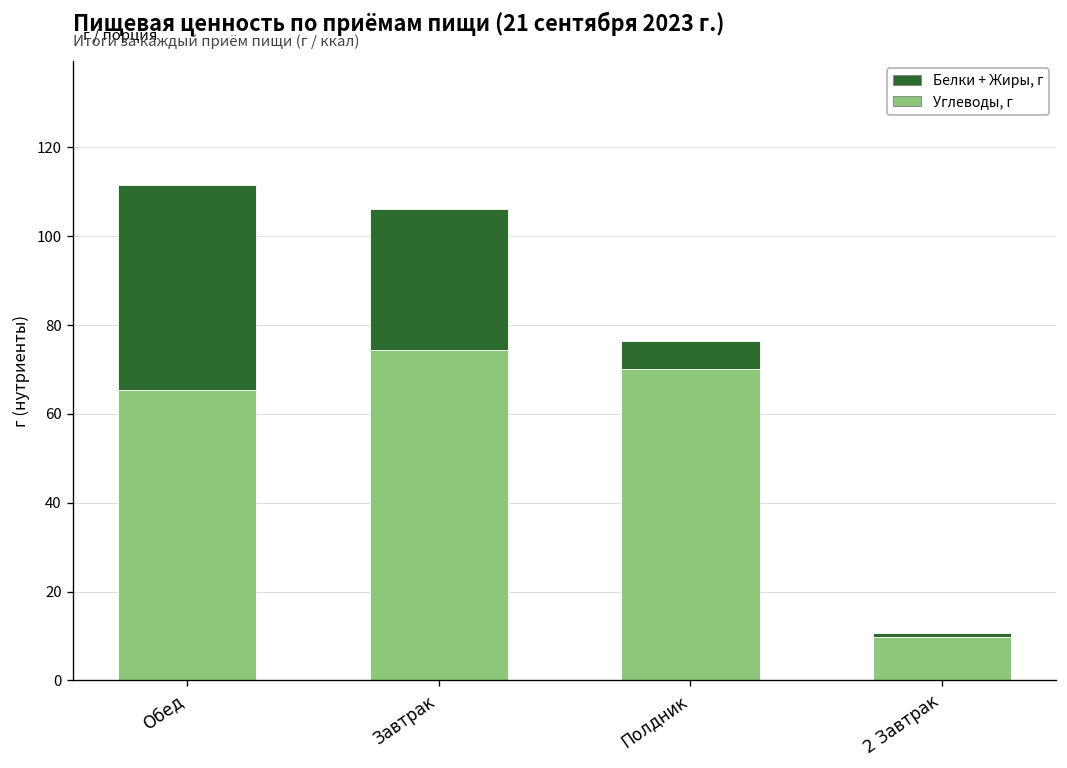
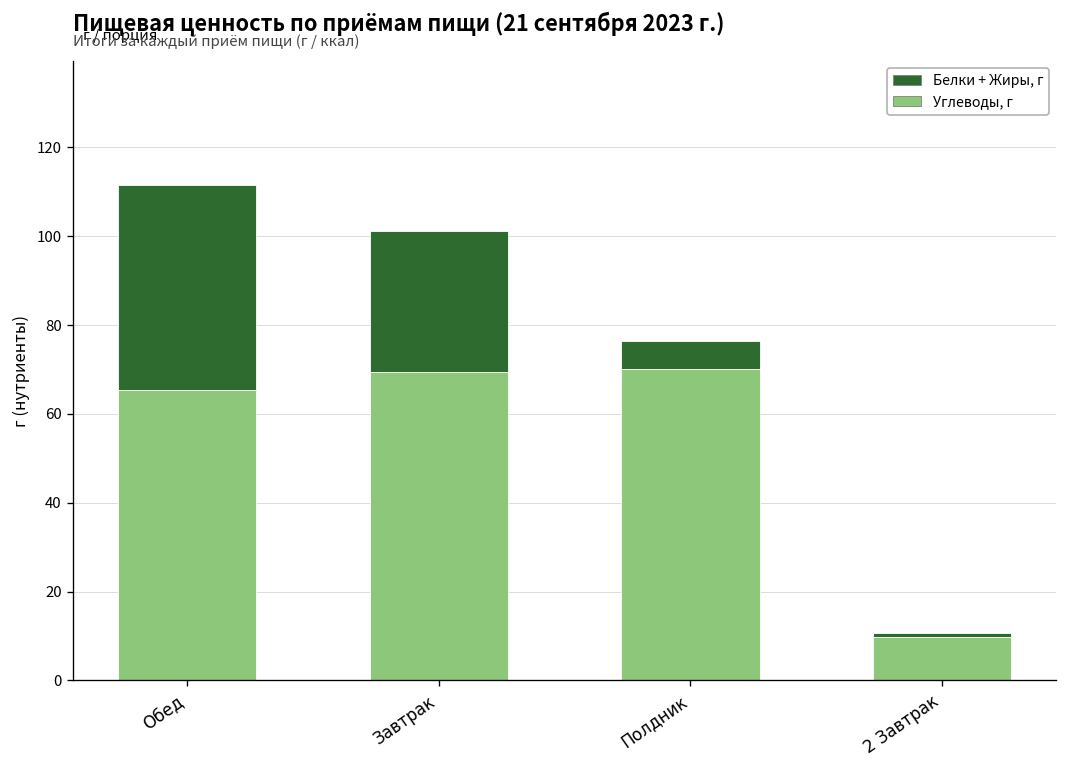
  {
    "Углеводы, г": {
      "Обед": 65,
-     "Завтрак": 74,
+     "Завтрак": 69,
      "Полдник": 70,
      "2 Завтрак": 10
    },
    "Белки + Жиры, г": {
      "Обед": 46,
      "Завтрак": 32,
      "Полдник": 6,
      "2 Завтрак": 1
    }
  }
